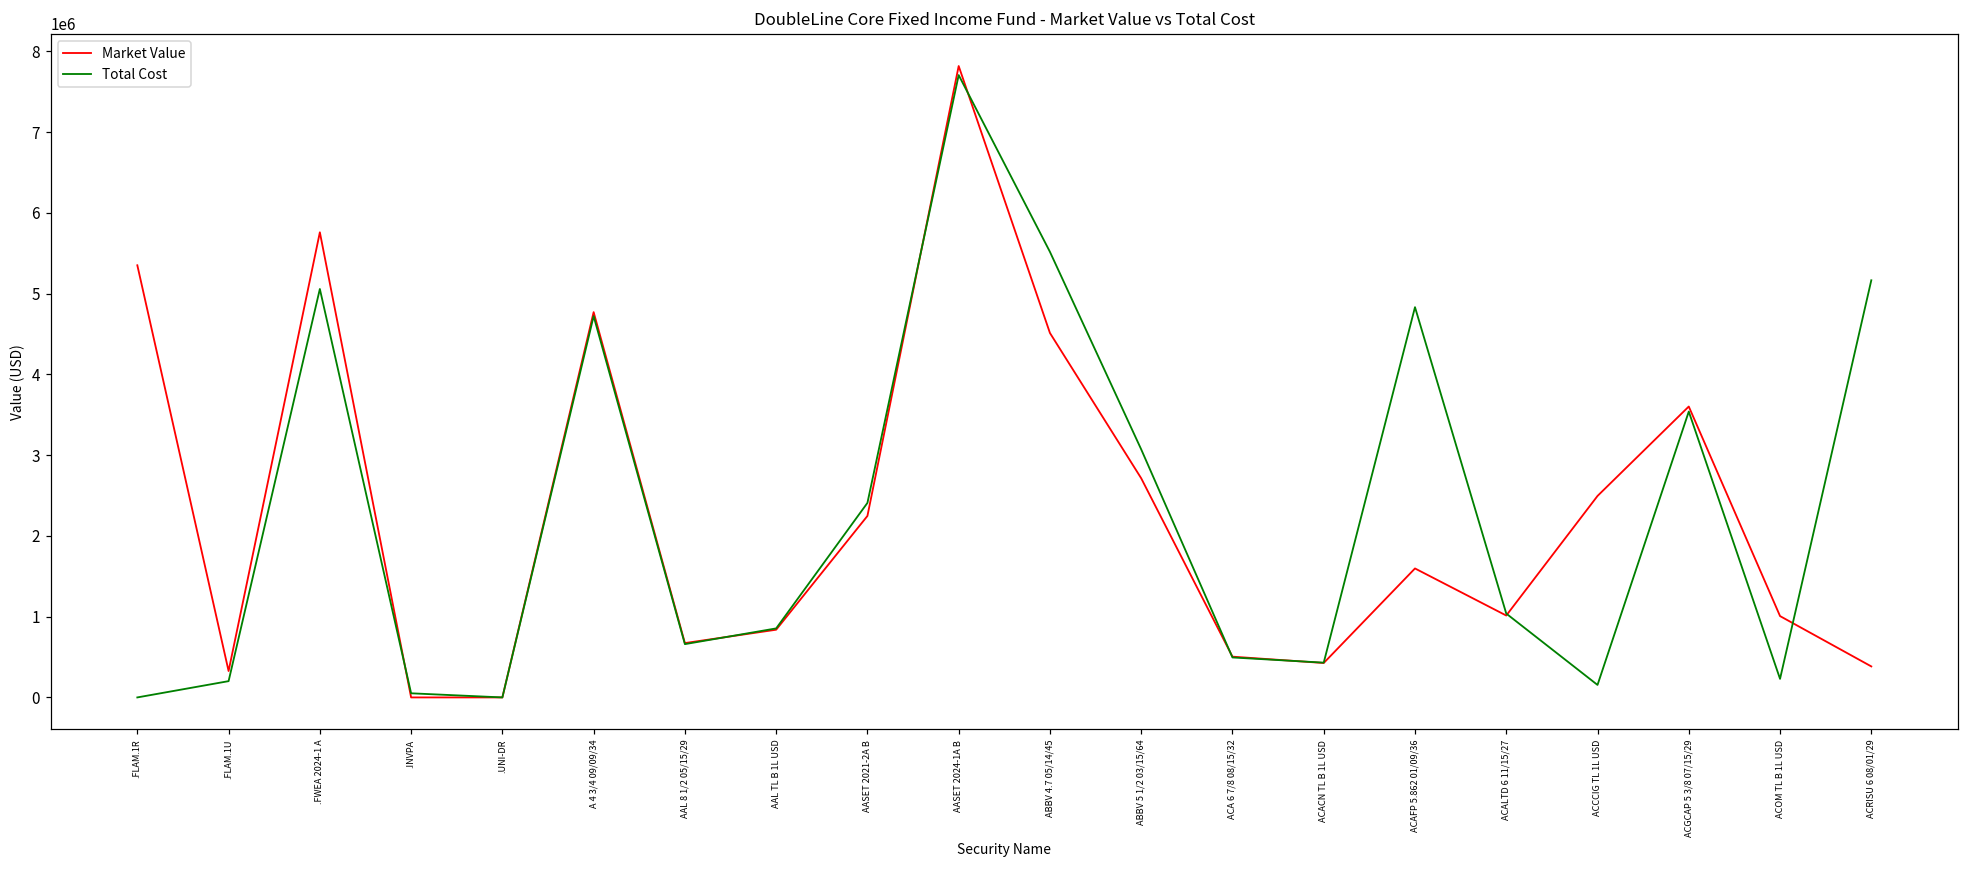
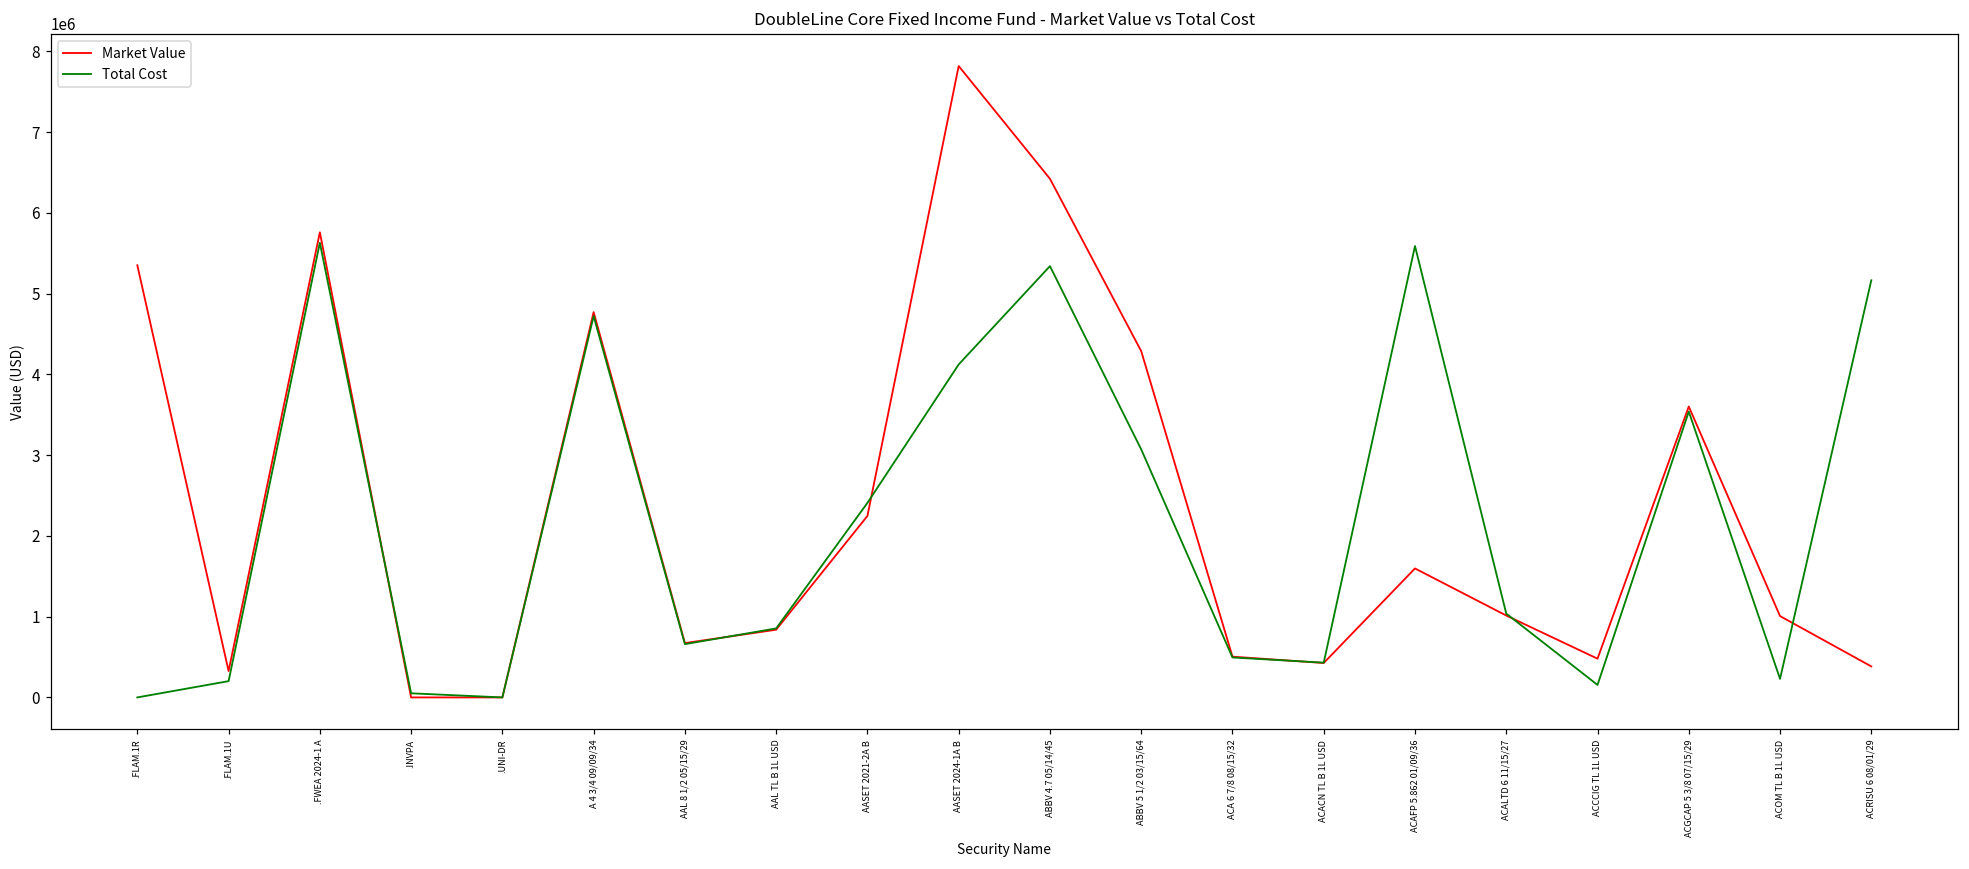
  {
    "Market Value": {
      ".FLAM.1R": 5400000,
      ".FLAM.1U": 300000,
      ".FWEA 2024-1 A": 5800000,
      ".INVPA": 0,
      "A 4 3/4 09/09/34": 4800000,
      "AASET 2021-2A B": 2200000,
      "AASET 2024-1A B": 7800000,
-     "ABBV 4.7 05/14/45": 4500000,
-     "ABBV 5 1/2 03/15/64": 2700000,
+     "ABBV 4.7 05/14/45": 6400000,
+     "ABBV 5 1/2 03/15/64": 4300000,
      "ACAFP 5.862 01/09/36": 1600000,
-     "ACCCIG TL 1L USD": 2500000,
+     "ACCCIG TL 1L USD": 500000,
      "ACGCAP 5 3/8 07/15/29": 3600000,
      "ACOM TL B 1L USD": 1000000,
      "ACRISU 6 08/01/29": 400000
    },
    "Total Cost": {
      ".FLAM.1R": 0,
      ".FLAM.1U": 200000,
-     ".FWEA 2024-1 A": 5100000,
+     ".FWEA 2024-1 A": 5600000,
      ".INVPA": 100000,
      "A 4 3/4 09/09/34": 4700000,
      "AASET 2021-2A B": 2400000,
-     "AASET 2024-1A B": 7700000,
-     "ABBV 4.7 05/14/45": 5500000,
+     "AASET 2024-1A B": 4100000,
+     "ABBV 4.7 05/14/45": 5300000,
      "ABBV 5 1/2 03/15/64": 3100000,
-     "ACAFP 5.862 01/09/36": 4800000,
+     "ACAFP 5.862 01/09/36": 5600000,
      "ACCCIG TL 1L USD": 200000,
      "ACGCAP 5 3/8 07/15/29": 3500000,
      "ACOM TL B 1L USD": 200000,
      "ACRISU 6 08/01/29": 5200000
    }
  }
